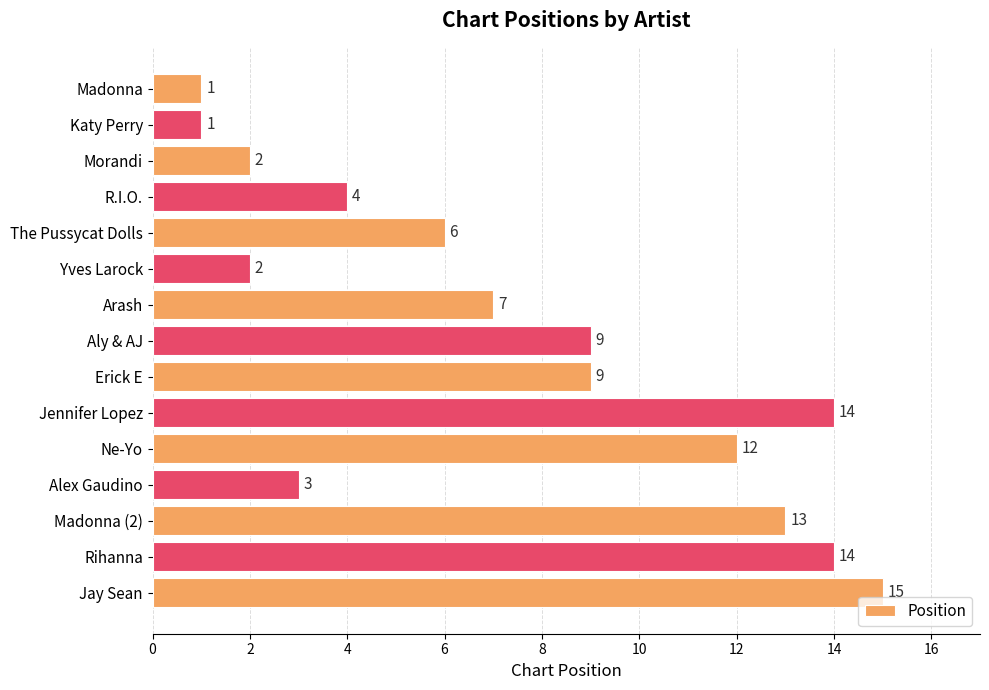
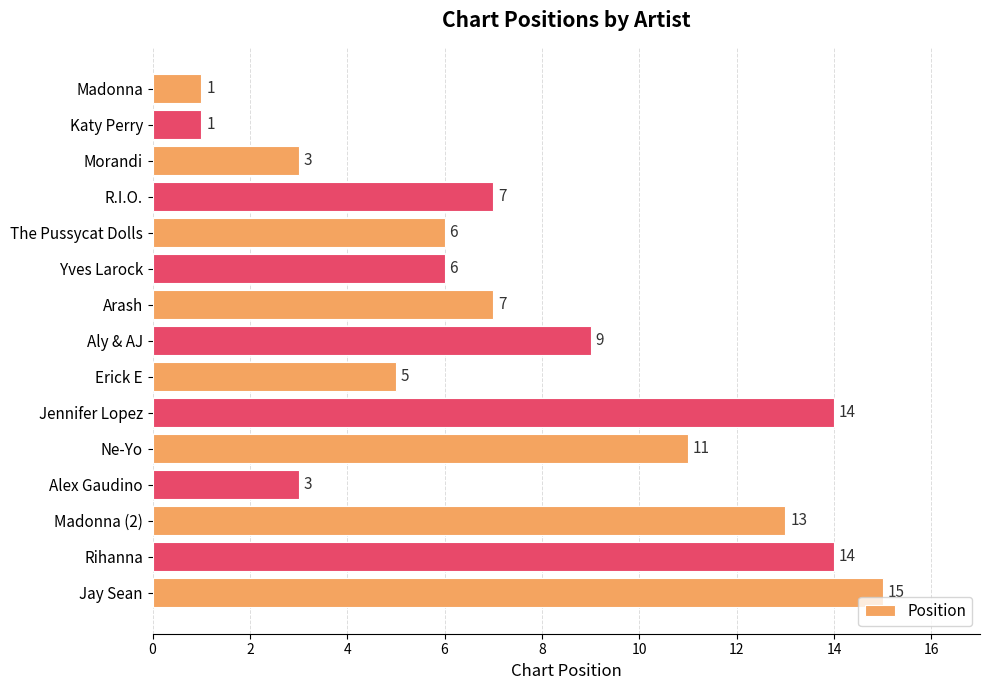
  {
    "Madonna": 1,
    "Katy Perry": 1,
-   "Morandi": 2,
-   "R.I.O.": 4,
+   "Morandi": 3,
+   "R.I.O.": 7,
    "The Pussycat Dolls": 6,
-   "Yves Larock": 2,
+   "Yves Larock": 6,
    "Arash": 7,
    "Aly & AJ": 9,
-   "Erick E": 9,
+   "Erick E": 5,
    "Jennifer Lopez": 14,
-   "Ne-Yo": 12,
+   "Ne-Yo": 11,
    "Alex Gaudino": 3,
    "Madonna (2)": 13,
    "Rihanna": 14
  }
